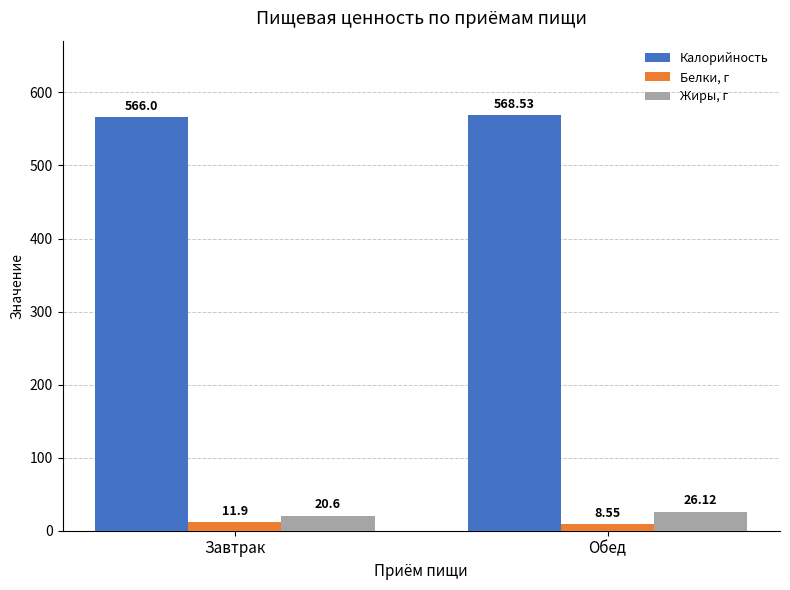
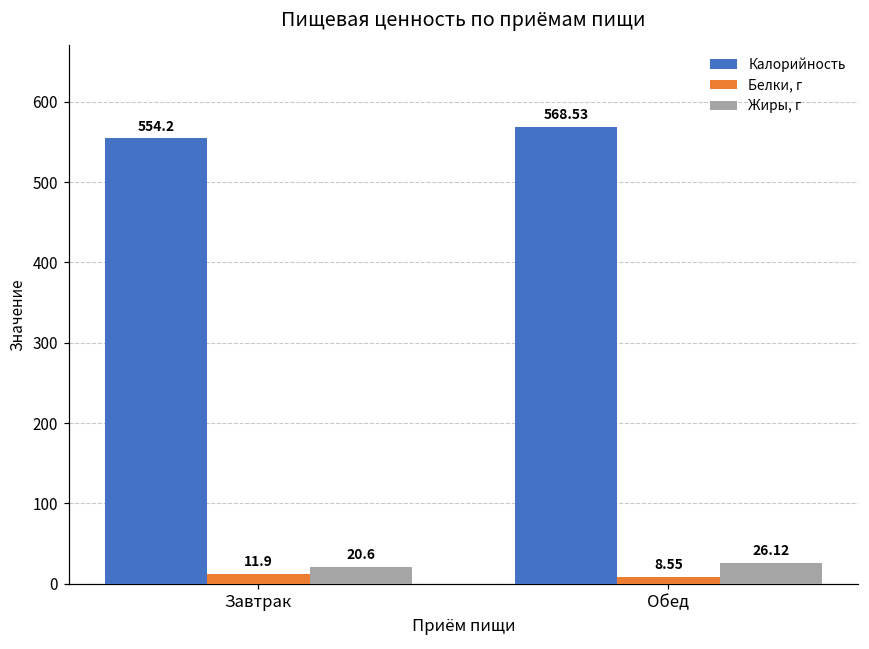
  {
    "Калорийность": {
-     "Завтрак": 566.0,
+     "Завтрак": 554.2,
      "Обед": 568.53
    },
    "Белки, г": {
      "Завтрак": 11.9,
      "Обед": 8.55
    },
    "Жиры, г": {
      "Завтрак": 20.6,
      "Обед": 26.12
    }
  }
